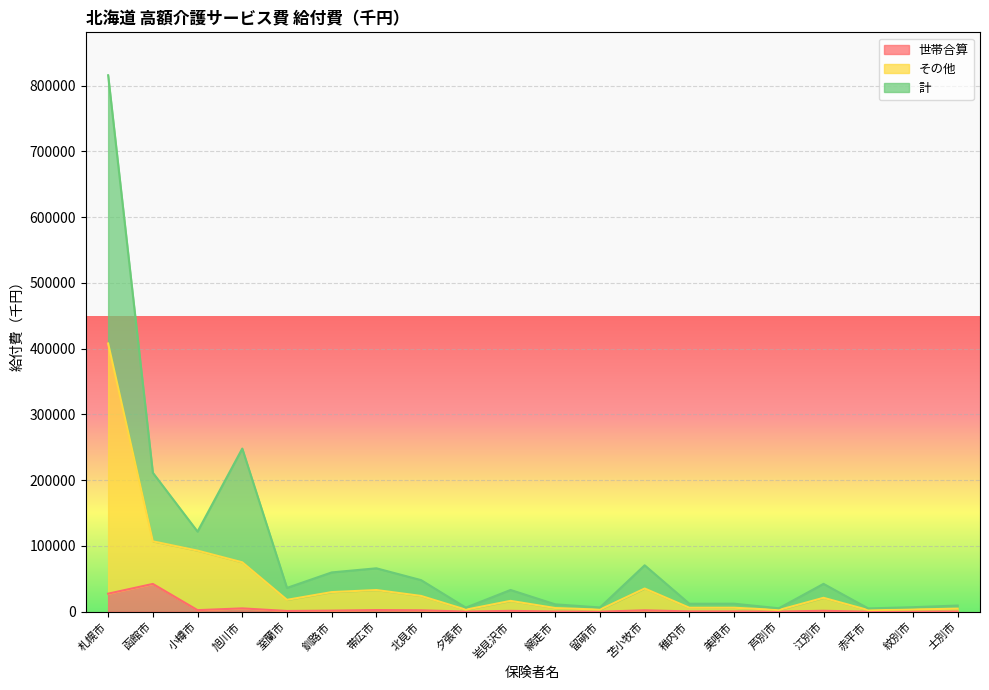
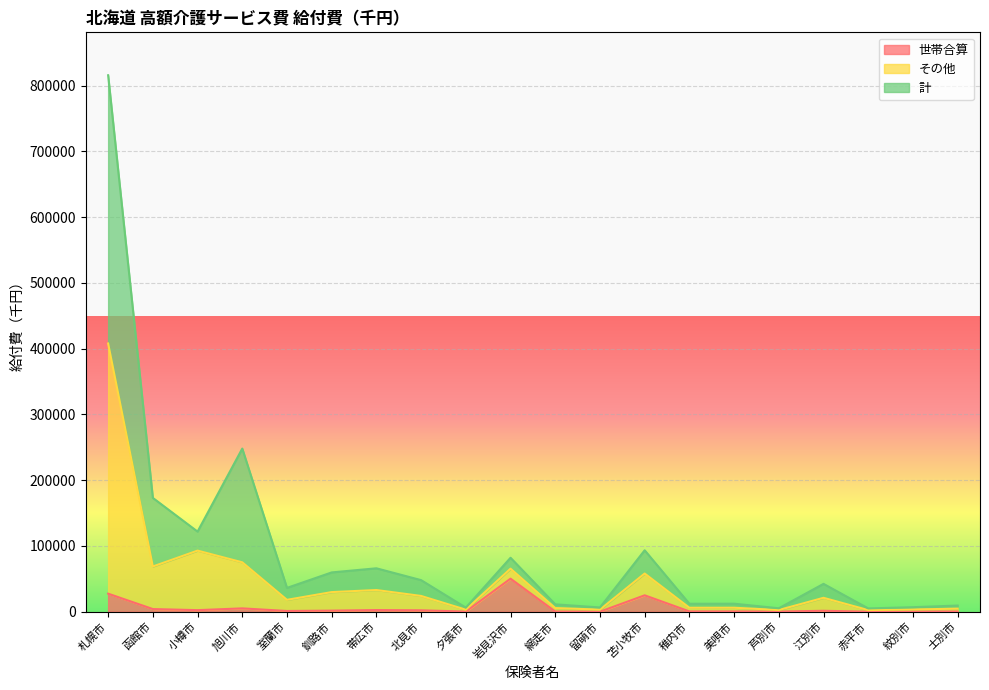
  {
    "世帯合算": {
      "札幌市": 30000,
-     "函館市": 40000,
+     "函館市": 0,
      "小樽市": 0,
      "旭川市": 10000,
      "室蘭市": 0,
      "釧路市": 0,
      "帯広市": 0,
      "北見市": 0,
-     "岩見沢市": 0,
+     "岩見沢市": 50000,
      "網走市": 0,
-     "苫小牧市": 0,
+     "苫小牧市": 30000,
      "稚内市": 0,
      "美唄市": 0,
      "江別市": 0,
      "士別市": 0
    },
    "その他": {
      "札幌市": 380000,
      "函館市": 60000,
      "小樽市": 90000,
      "旭川市": 70000,
      "室蘭市": 20000,
      "釧路市": 30000,
      "帯広市": 30000,
      "北見市": 20000,
      "岩見沢市": 20000,
      "網走市": 10000,
      "苫小牧市": 30000,
      "稚内市": 10000,
      "美唄市": 10000,
      "江別市": 20000,
      "士別市": 0
    },
    "計": {
      "札幌市": 410000,
      "函館市": 100000,
      "小樽市": 30000,
      "旭川市": 170000,
      "室蘭市": 20000,
      "釧路市": 30000,
      "帯広市": 30000,
      "北見市": 20000,
      "岩見沢市": 20000,
      "網走市": 10000,
      "苫小牧市": 40000,
      "稚内市": 10000,
      "美唄市": 10000,
      "江別市": 20000,
      "士別市": 0
    }
  }
